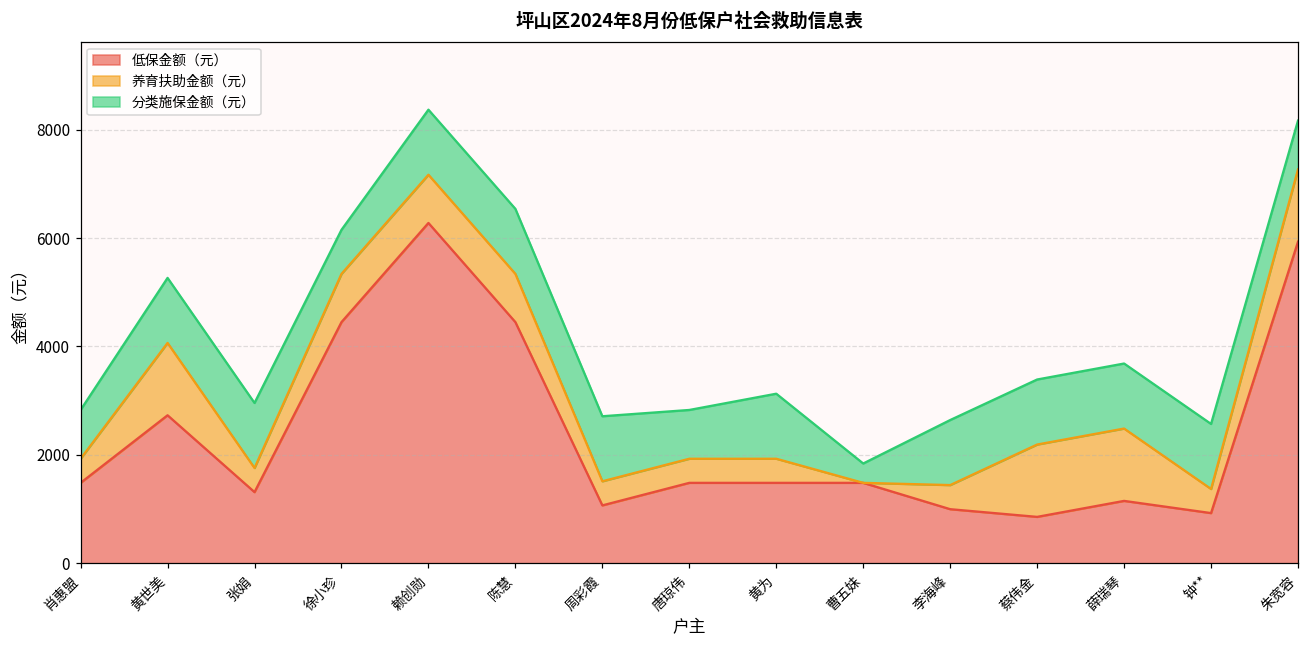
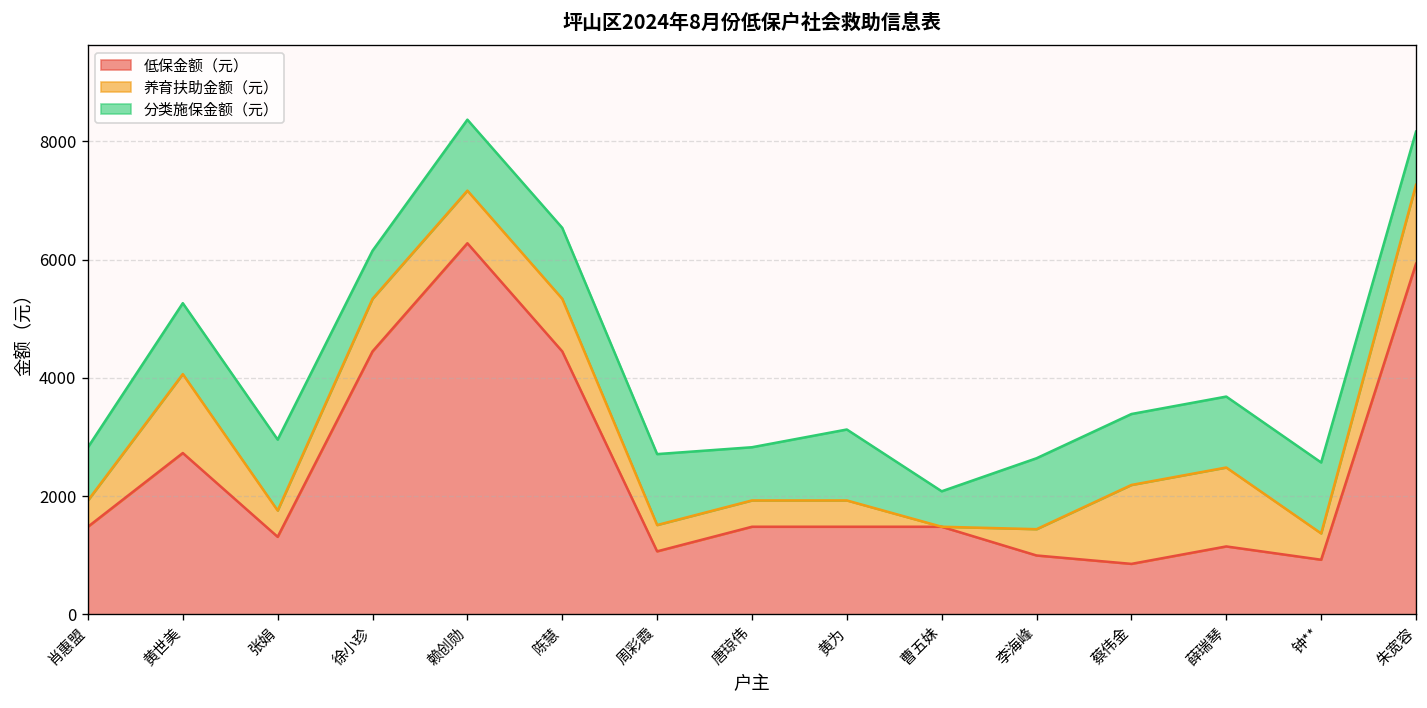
  {
    "低保金额（元）": {
      "肖惠盟": 1500,
      "黄世美": 2700,
      "张娟": 1300,
      "徐小珍": 4400,
      "赖创勋": 6300,
      "陈慧": 4400,
      "周彩霞": 1100,
      "唐琼伟": 1500,
      "黄为": 1500,
      "李海峰": 1000,
      "蔡伟金": 900,
      "薛瑞琴": 1200,
      "钟**": 900,
      "朱宽容": 5900
    },
    "养育扶助金额（元）": {
      "肖惠盟": 400,
      "黄世美": 1300,
      "张娟": 400,
      "徐小珍": 900,
      "赖创勋": 900,
      "陈慧": 900,
      "周彩霞": 400,
      "唐琼伟": 400,
      "黄为": 400,
      "李海峰": 400,
      "蔡伟金": 1300,
      "薛瑞琴": 1300,
      "钟**": 400,
      "朱宽容": 1300
    },
    "分类施保金额（元）": {
      "肖惠盟": 900,
      "黄世美": 1200,
      "张娟": 1200,
      "徐小珍": 800,
      "赖创勋": 1200,
      "陈慧": 1200,
      "周彩霞": 1200,
      "唐琼伟": 900,
      "黄为": 1200,
-     "曹五妹": 400,
+     "曹五妹": 600,
      "李海峰": 1200,
      "蔡伟金": 1200,
      "薛瑞琴": 1200,
      "钟**": 1200,
      "朱宽容": 900
    }
  }
